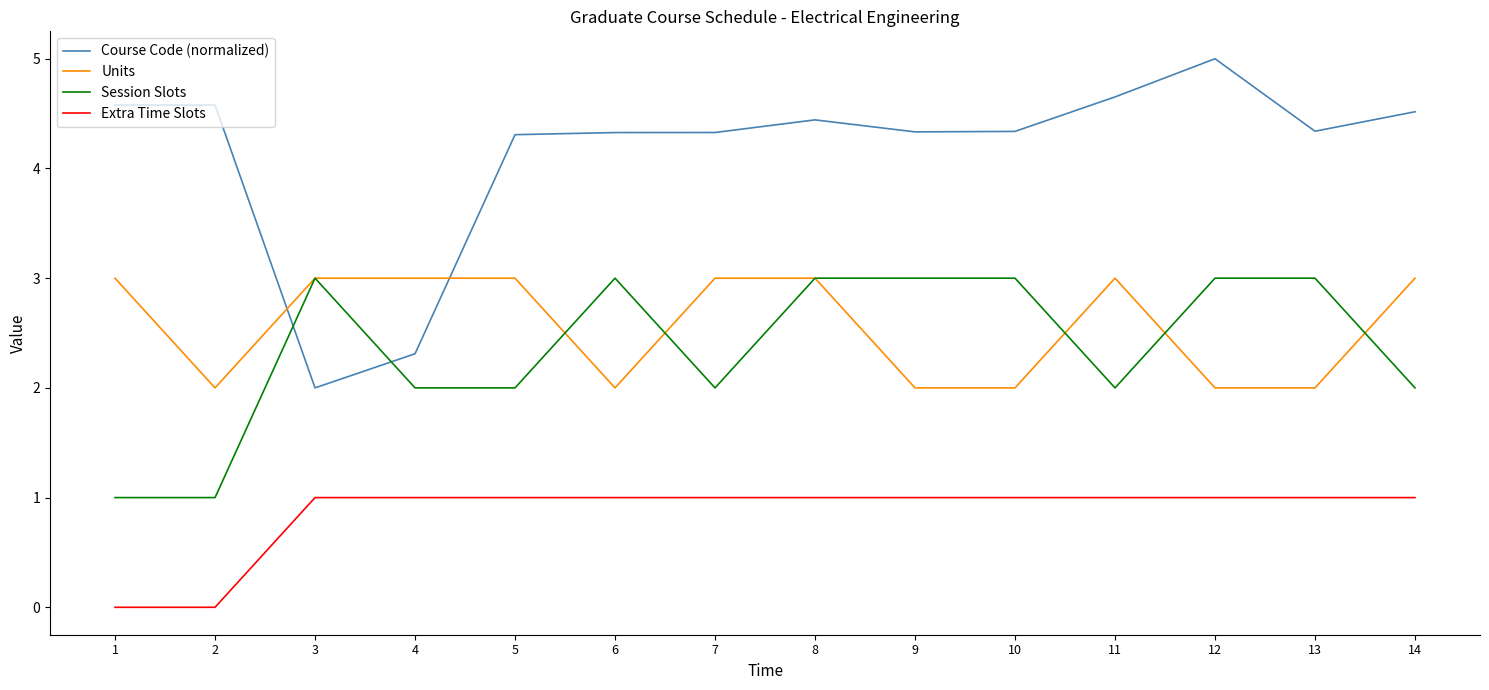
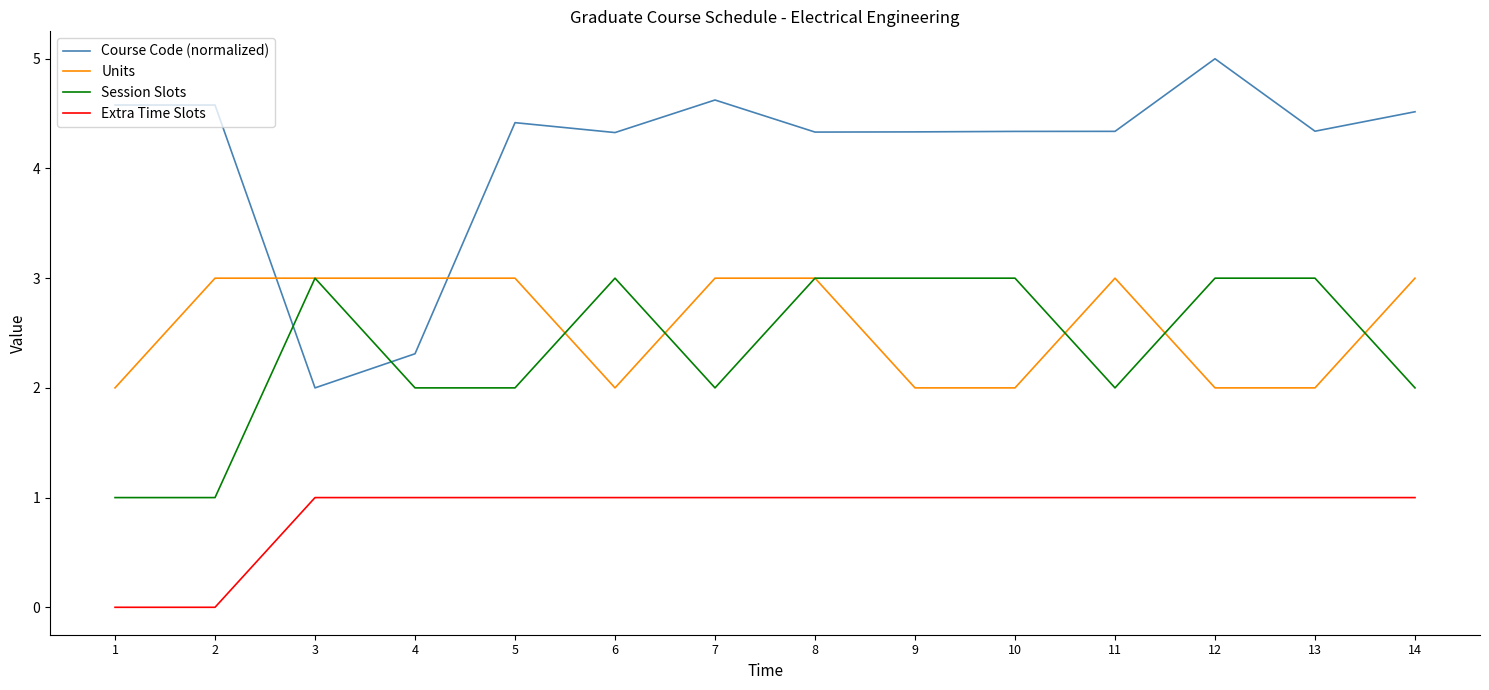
  {
    "Course Code (normalized)": {
      "3": 2.00,
      "4": 2.31,
-     "5": 4.31,
+     "5": 4.42,
      "6": 4.33,
-     "7": 4.33,
-     "8": 4.44,
+     "7": 4.62,
+     "8": 4.33,
      "9": 4.33,
      "10": 4.34,
-     "11": 4.65,
+     "11": 4.34,
      "12": 5.00,
      "13": 4.34,
      "14": 4.52
    },
    "Units": {
-     "1": 3,
-     "2": 2,
+     "1": 2,
+     "2": 3,
      "4": 3,
      "5": 3,
      "6": 2,
      "7": 3,
      "9": 2,
      "10": 2,
      "11": 3,
      "12": 2,
      "13": 2,
      "14": 3
    },
    "Session Slots": {
      "1": 1.00,
      "2": 1.00,
      "4": 2.00,
      "5": 2.00,
      "6": 3.00,
      "7": 2.00,
      "9": 3.00,
      "10": 3.00,
      "11": 2.00,
      "12": 3.00,
      "13": 3.00,
      "14": 2.00
    },
    "Extra Time Slots": {
      "1": 0.00,
      "2": 0.00,
      "3": 1.00,
      "4": 1.00,
      "5": 1.00,
      "6": 1.00,
      "7": 1.00,
      "8": 1.00,
      "9": 1.00,
      "10": 1.00,
      "11": 1.00,
      "12": 1.00,
      "13": 1.00,
      "14": 1.00
    }
  }
